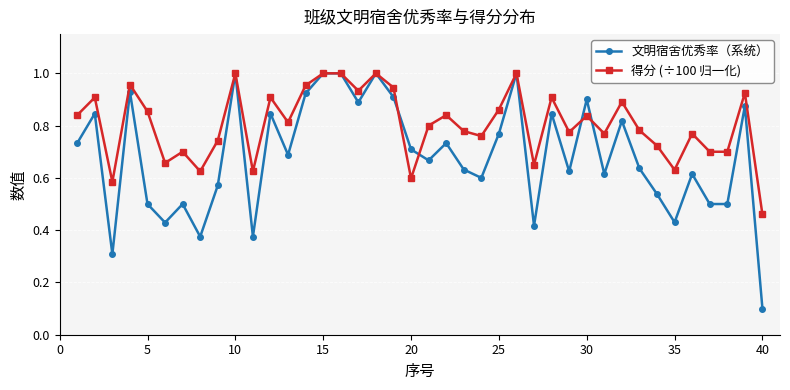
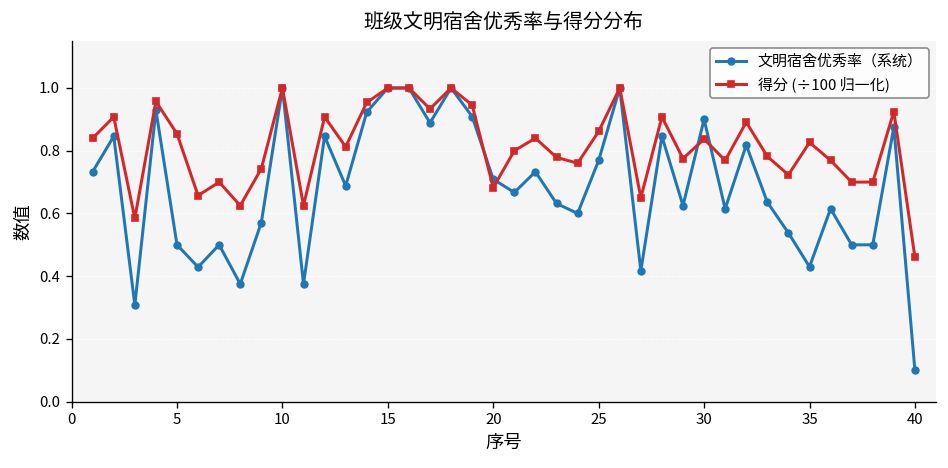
  {
    "文明宿舍优秀率（系统）": {
      "5": 0.50,
      "20": 0.71,
      "25": 0.77,
      "30": 0.90,
      "35": 0.43,
      "40": 0.10
    },
    "得分 (÷100 归一化)": {
      "5": 0.85,
-     "20": 0.60,
+     "20": 0.68,
      "25": 0.86,
      "30": 0.84,
-     "35": 0.63,
+     "35": 0.83,
      "40": 0.46
    }
  }
